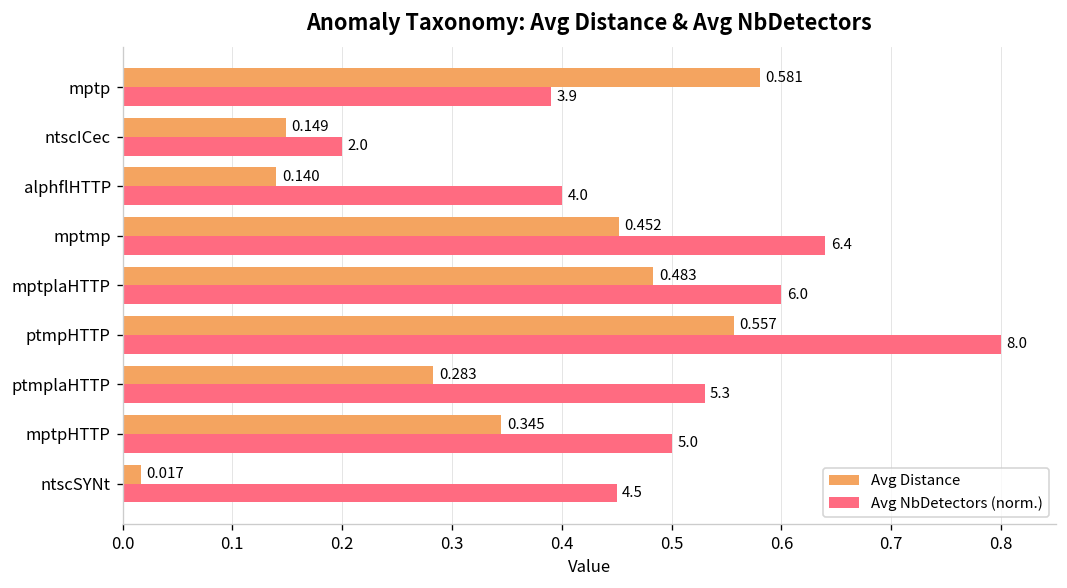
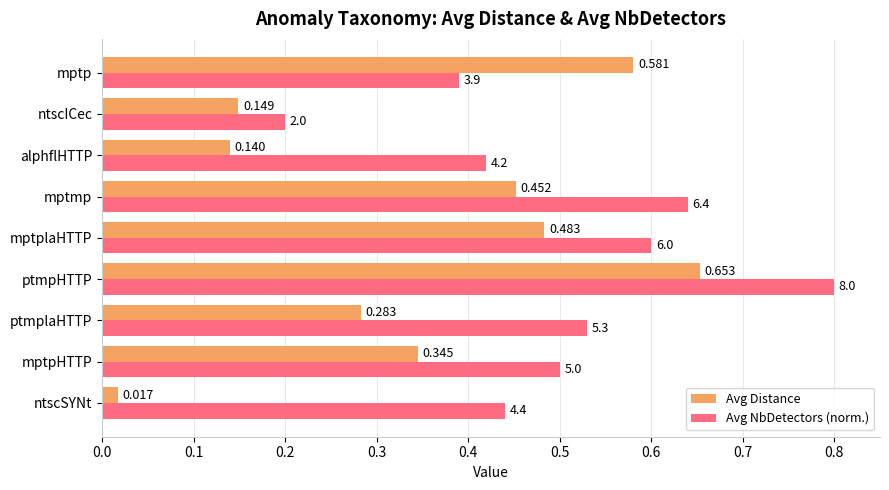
  {
    "Avg Distance": {
      "mptp": 0.581,
      "ntscICec": 0.149,
      "alphflHTTP": 0.140,
      "mptmp": 0.452,
      "mptplaHTTP": 0.483,
-     "ptmpHTTP": 0.557,
+     "ptmpHTTP": 0.653,
      "ptmplaHTTP": 0.283,
      "mptpHTTP": 0.345,
      "ntscSYNt": 0.017
    },
    "Avg NbDetectors (norm.)": {
-     "alphflHTTP": 4.0,
-     "ntscSYNt": 4.5
+     "alphflHTTP": 4.2,
+     "ntscSYNt": 4.4
    }
  }
